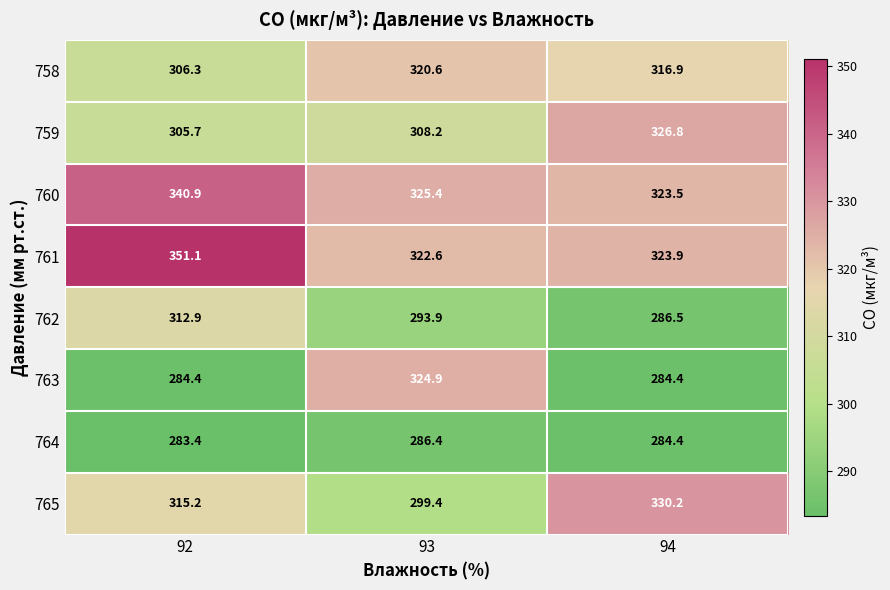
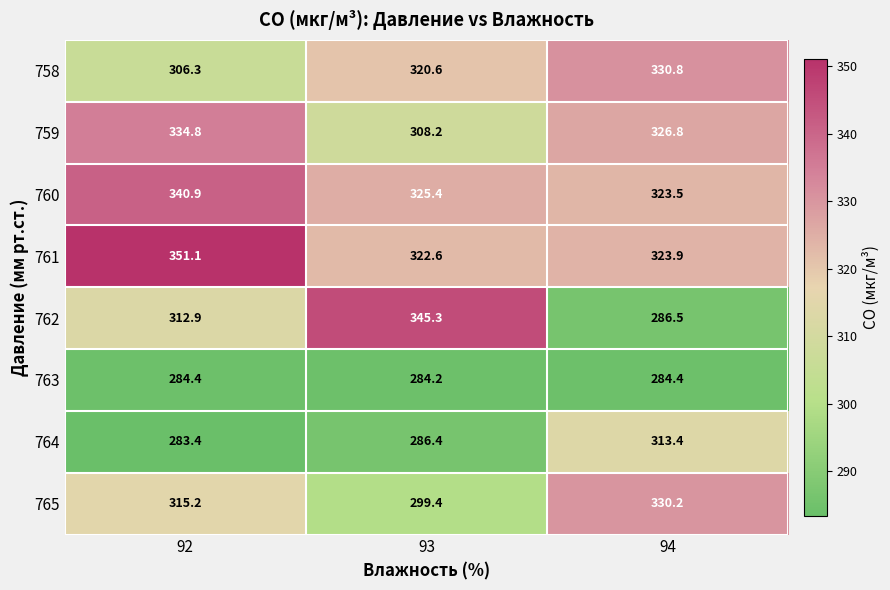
  {
    "758": {
      "92": 306.3,
      "93": 320.6,
-     "94": 316.9
+     "94": 330.8
    },
    "759": {
-     "92": 305.7,
+     "92": 334.8,
      "93": 308.2,
      "94": 326.8
    },
    "760": {
      "92": 340.9,
      "93": 325.4,
      "94": 323.5
    },
    "761": {
      "92": 351.1,
      "93": 322.6,
      "94": 323.9
    },
    "762": {
      "92": 312.9,
-     "93": 293.9,
+     "93": 345.3,
      "94": 286.5
    },
    "763": {
      "92": 284.4,
-     "93": 324.9,
+     "93": 284.2,
      "94": 284.4
    },
    "764": {
      "92": 283.4,
      "93": 286.4,
-     "94": 284.4
+     "94": 313.4
    },
    "765": {
      "92": 315.2,
      "93": 299.4,
      "94": 330.2
    }
  }
